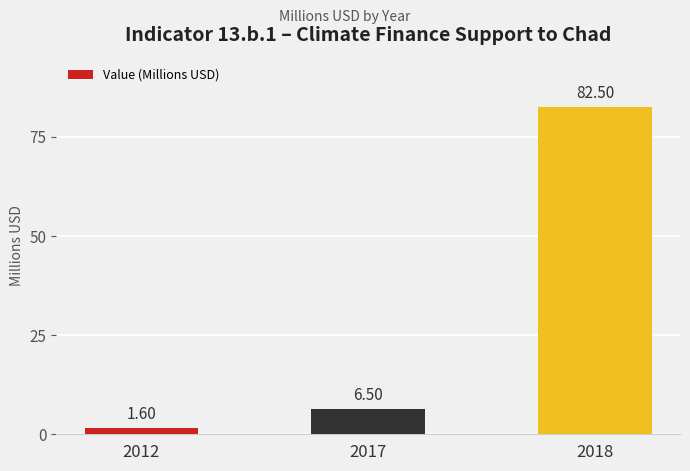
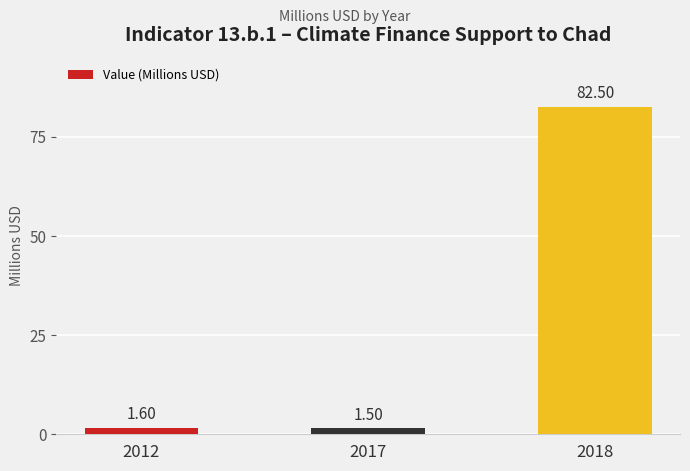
  {
    "2012": 1.60,
-   "2017": 6.50,
+   "2017": 1.50,
    "2018": 82.50
  }
